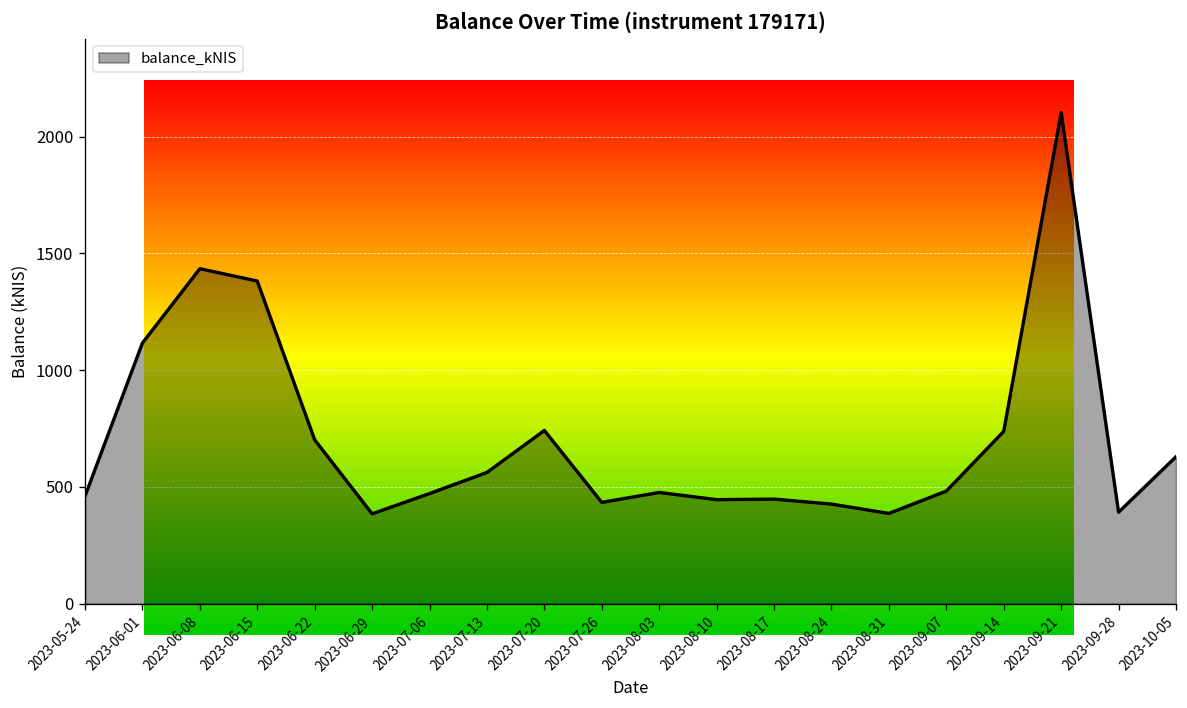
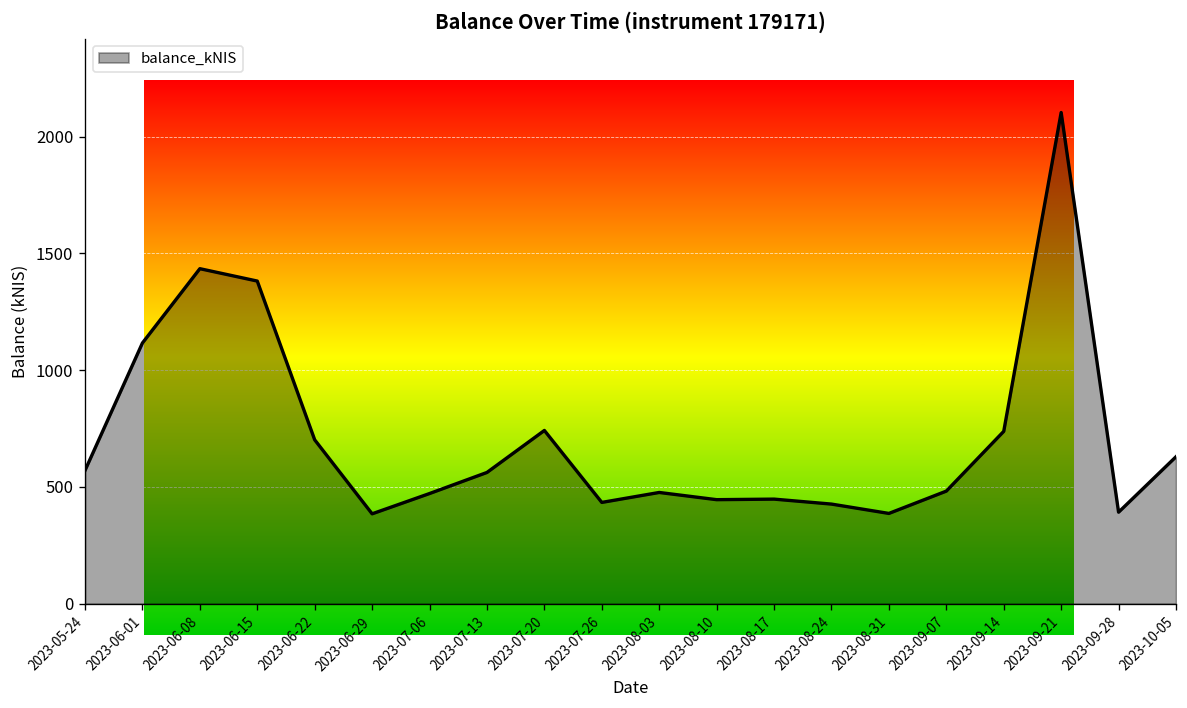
  {
-   "2023-05-24": 460,
+   "2023-05-24": 570,
    "2023-06-01": 1120,
    "2023-09-28": 390,
    "2023-10-05": 630
  }
